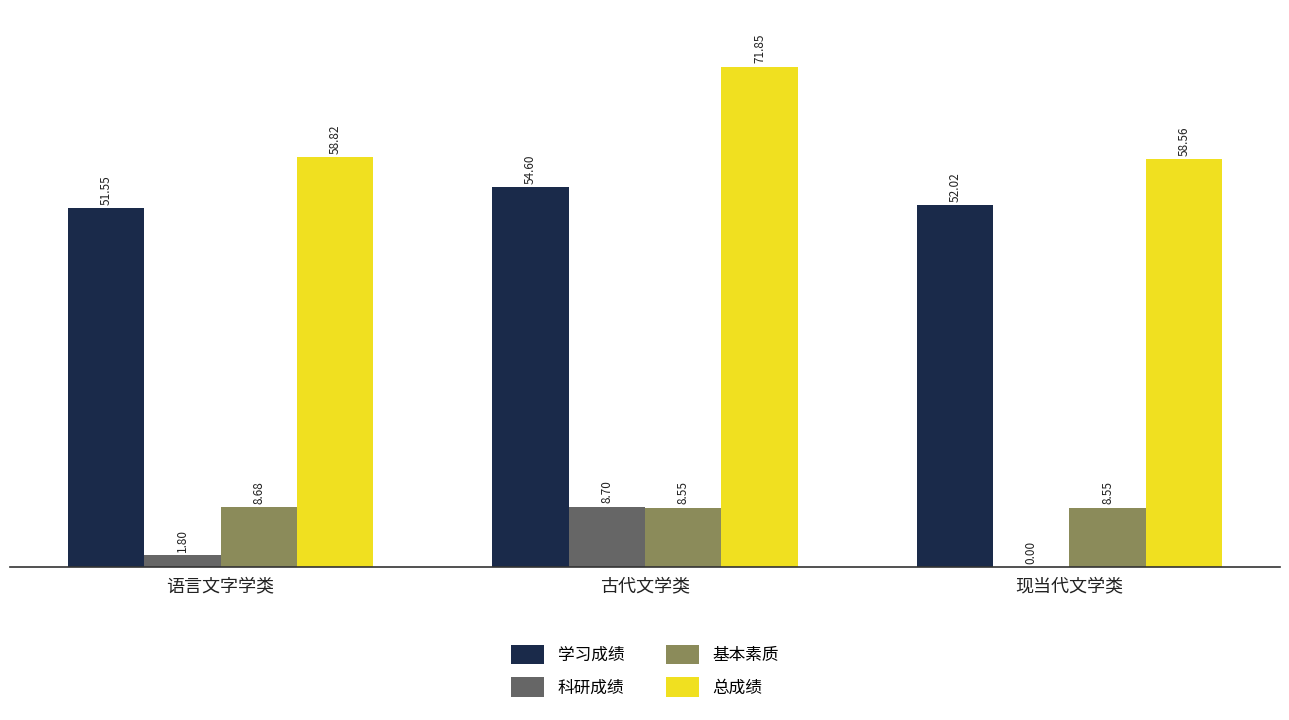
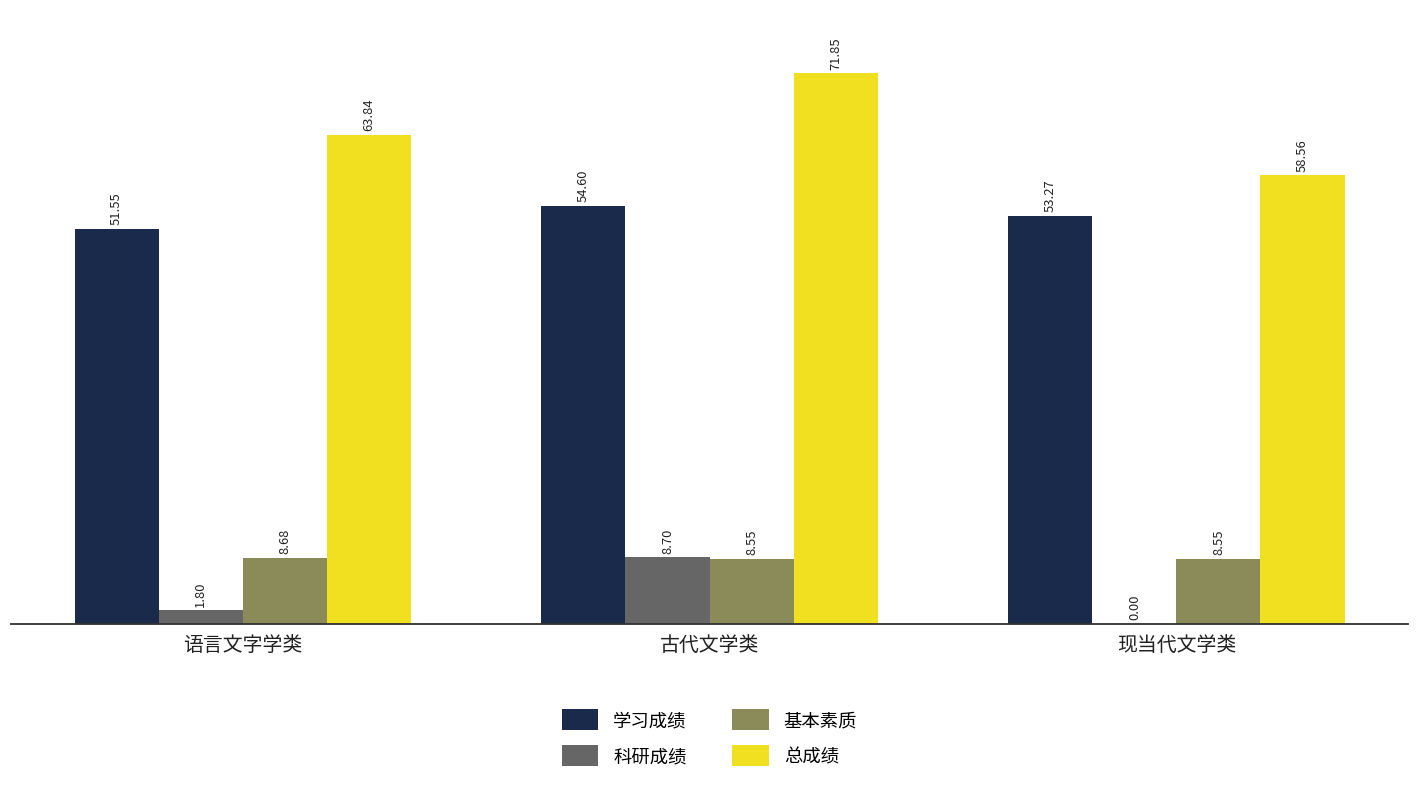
  {
    "学习成绩": {
      "语言文字学类": 51.55,
      "古代文学类": 54.60,
-     "现当代文学类": 52.02
+     "现当代文学类": 53.27
    },
    "总成绩": {
-     "语言文字学类": 58.82,
+     "语言文字学类": 63.84,
      "古代文学类": 71.85,
      "现当代文学类": 58.56
    }
  }
